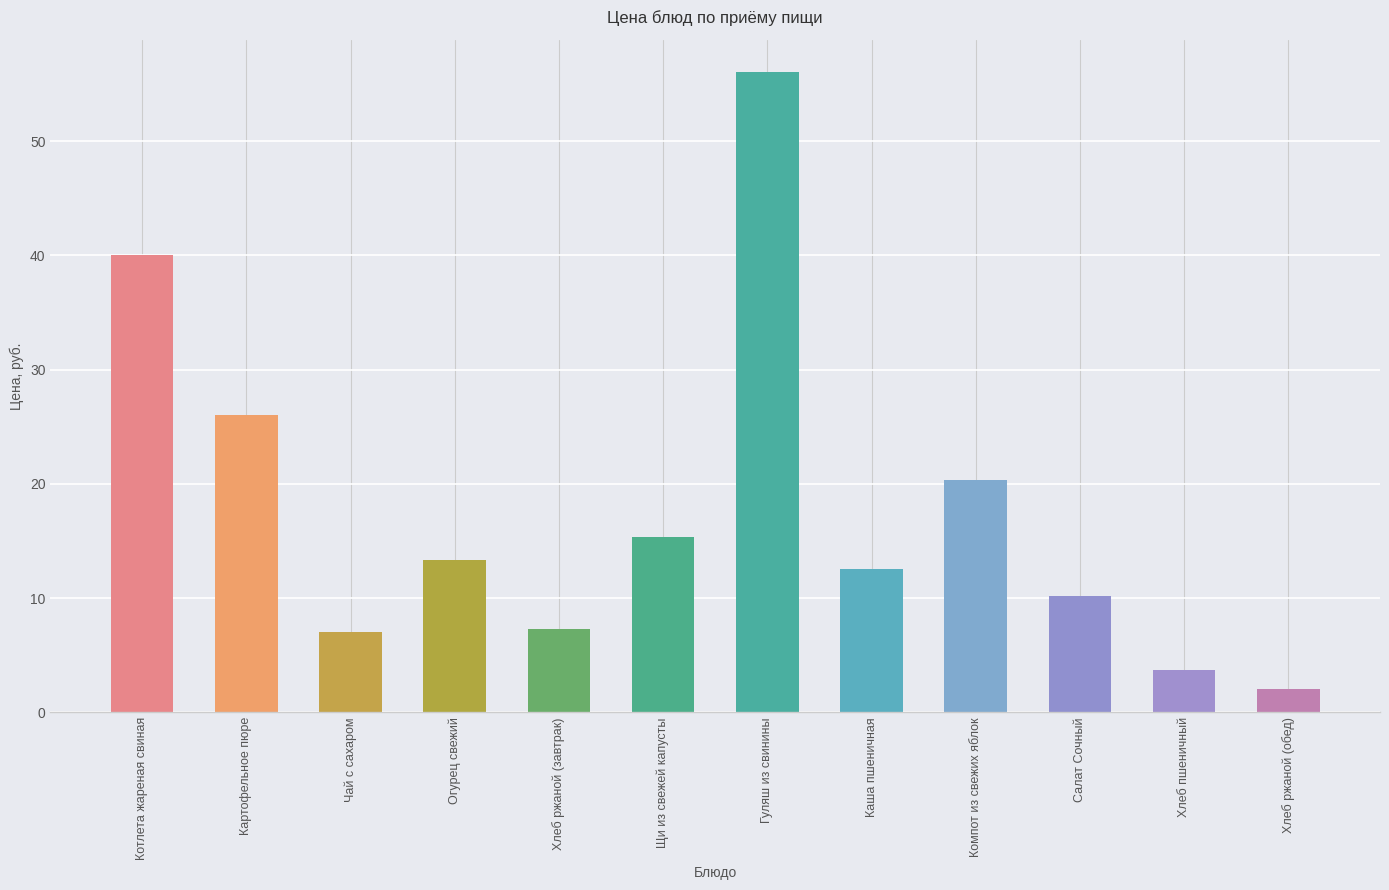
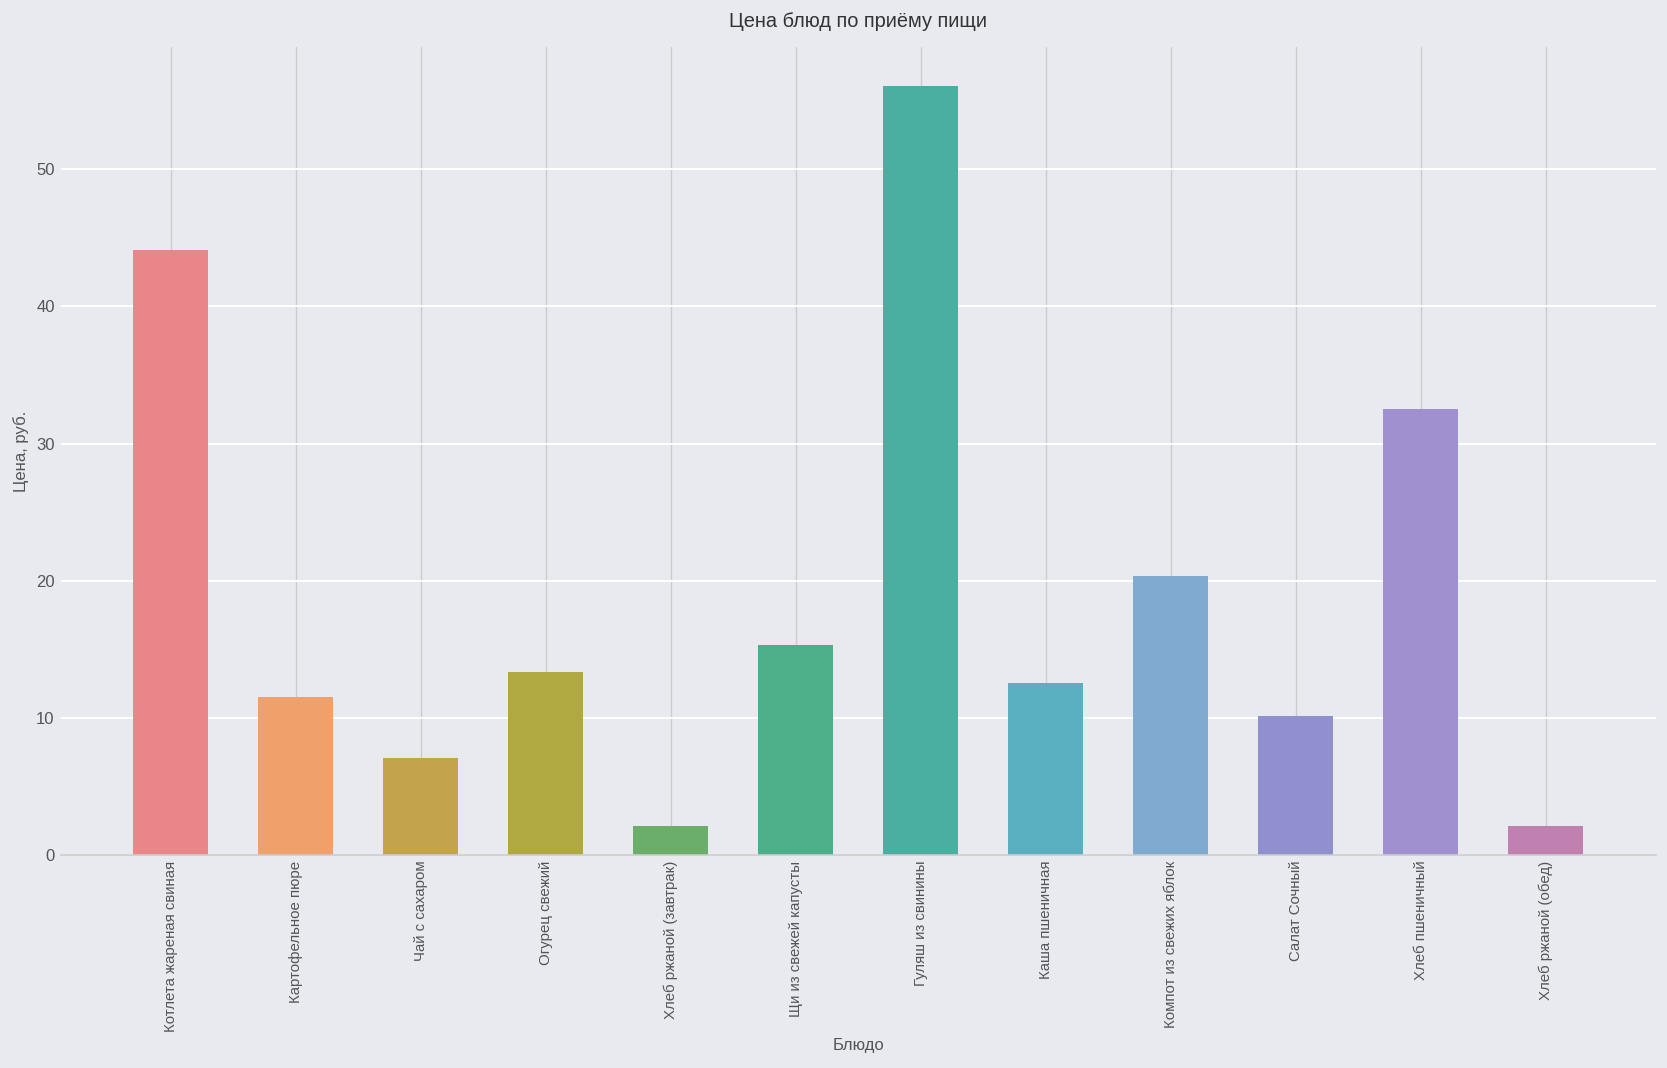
  {
-   "Котлета жареная свиная": 40.0,
-   "Картофельное пюре": 26.0,
+   "Котлета жареная свиная": 44.1,
+   "Картофельное пюре": 11.5,
    "Чай с сахаром": 7.0,
    "Огурец свежий": 13.4,
-   "Хлеб ржаной (завтрак)": 7.3,
+   "Хлеб ржаной (завтрак)": 2.1,
    "Щи из свежей капусты": 15.3,
    "Гуляш из свинины": 56.1,
    "Каша пшеничная": 12.5,
    "Компот из свежих яблок": 20.4,
    "Салат Сочный": 10.2,
-   "Хлеб пшеничный": 3.7,
+   "Хлеб пшеничный": 32.5,
    "Хлеб ржаной (обед)": 2.1
  }
